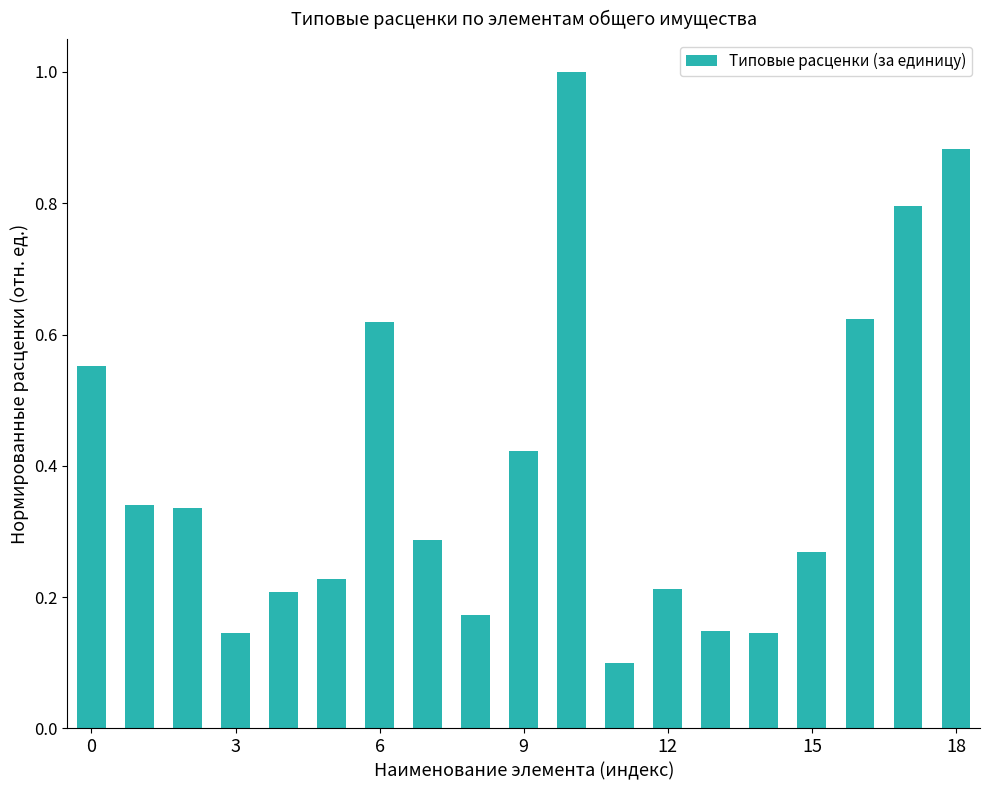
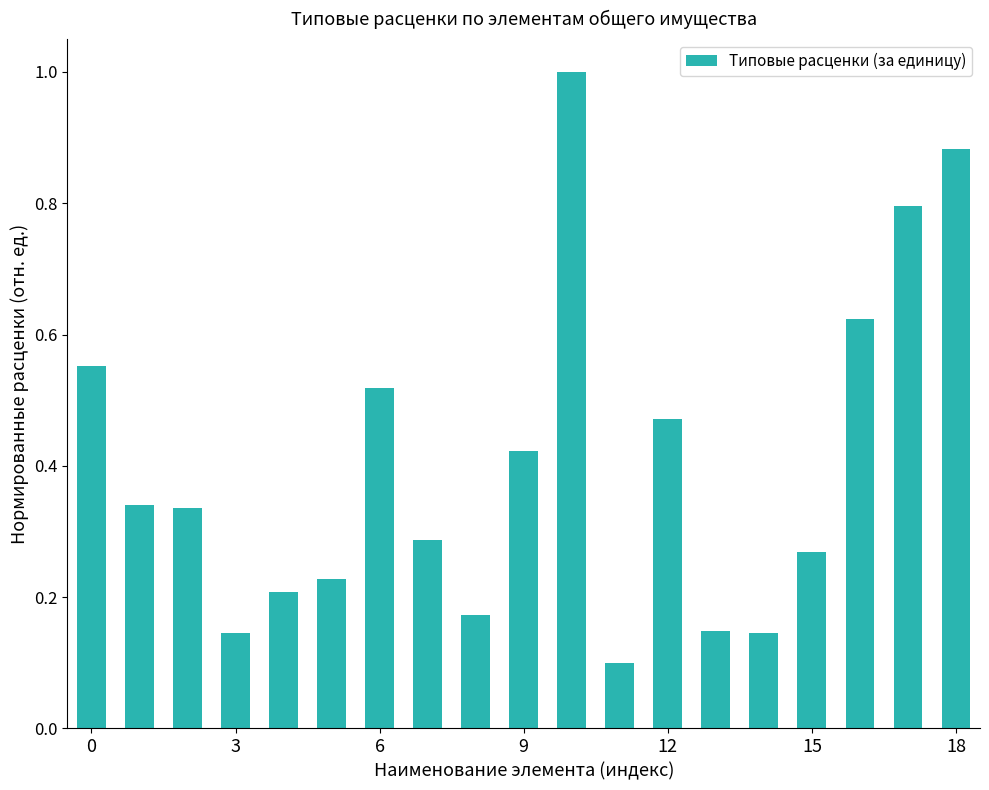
  {
    "0": 0.55,
    "3": 0.15,
-   "6": 0.62,
+   "6": 0.52,
    "9": 0.42,
-   "12": 0.21,
+   "12": 0.47,
    "15": 0.27,
    "18": 0.88
  }
